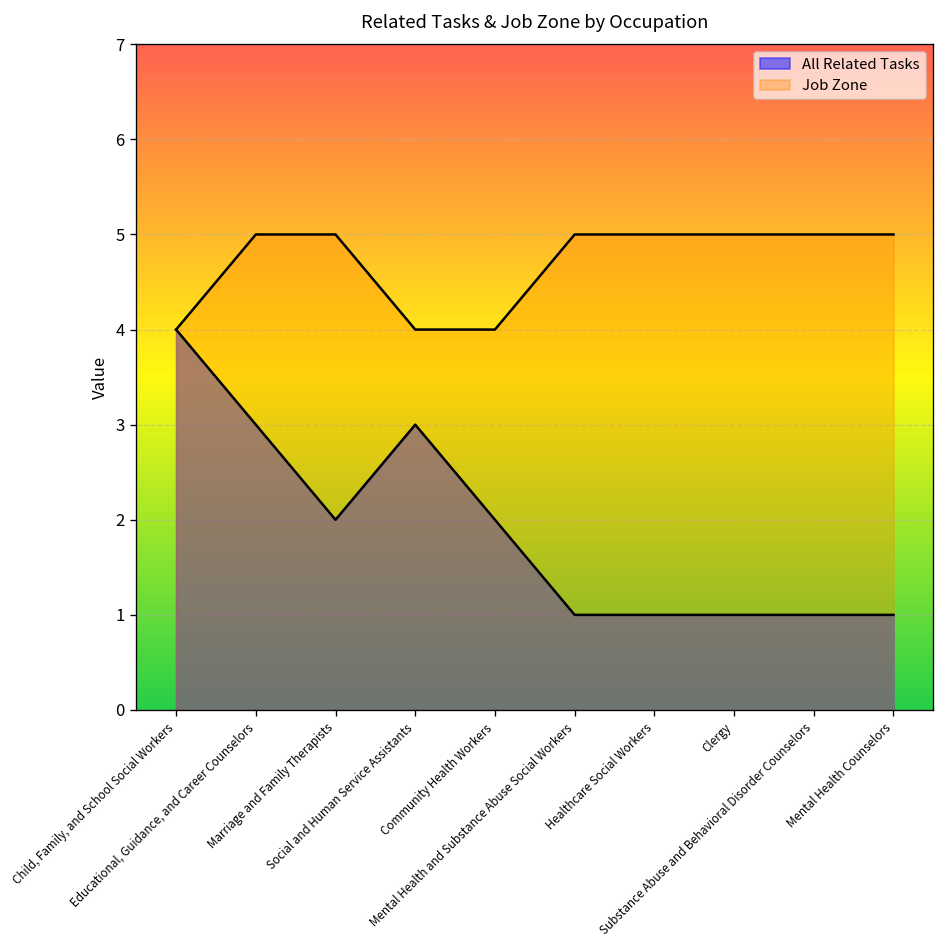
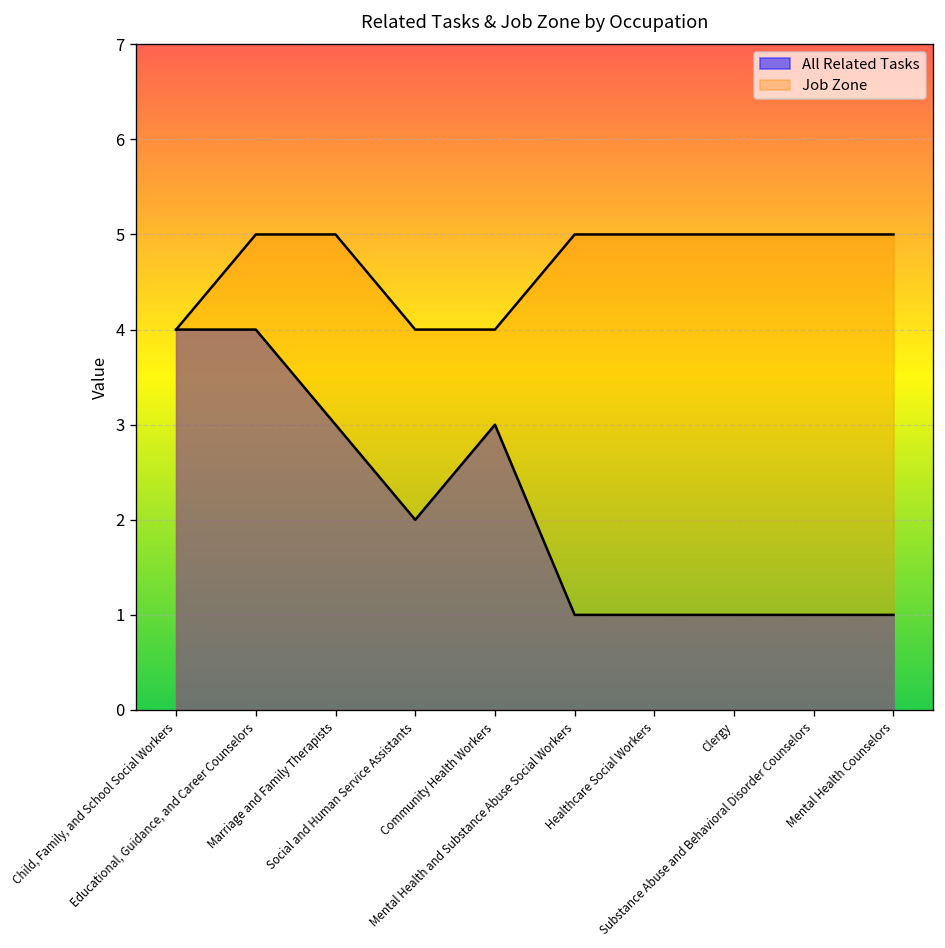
  {
    "All Related Tasks": {
-     "Educational, Guidance, and Career Counselors": 3,
-     "Marriage and Family Therapists": 2,
-     "Social and Human Service Assistants": 3,
-     "Community Health Workers": 2,
+     "Educational, Guidance, and Career Counselors": 4,
+     "Marriage and Family Therapists": 3,
+     "Social and Human Service Assistants": 2,
+     "Community Health Workers": 3,
      "Mental Health and Substance Abuse Social Workers": 1,
      "Healthcare Social Workers": 1,
      "Clergy": 1,
      "Substance Abuse and Behavioral Disorder Counselors": 1,
      "Mental Health Counselors": 1
    },
    "Job Zone": {
      "Educational, Guidance, and Career Counselors": 5,
      "Marriage and Family Therapists": 5,
      "Social and Human Service Assistants": 4,
      "Community Health Workers": 4,
      "Mental Health and Substance Abuse Social Workers": 5,
      "Healthcare Social Workers": 5,
      "Clergy": 5,
      "Substance Abuse and Behavioral Disorder Counselors": 5,
      "Mental Health Counselors": 5
    }
  }
